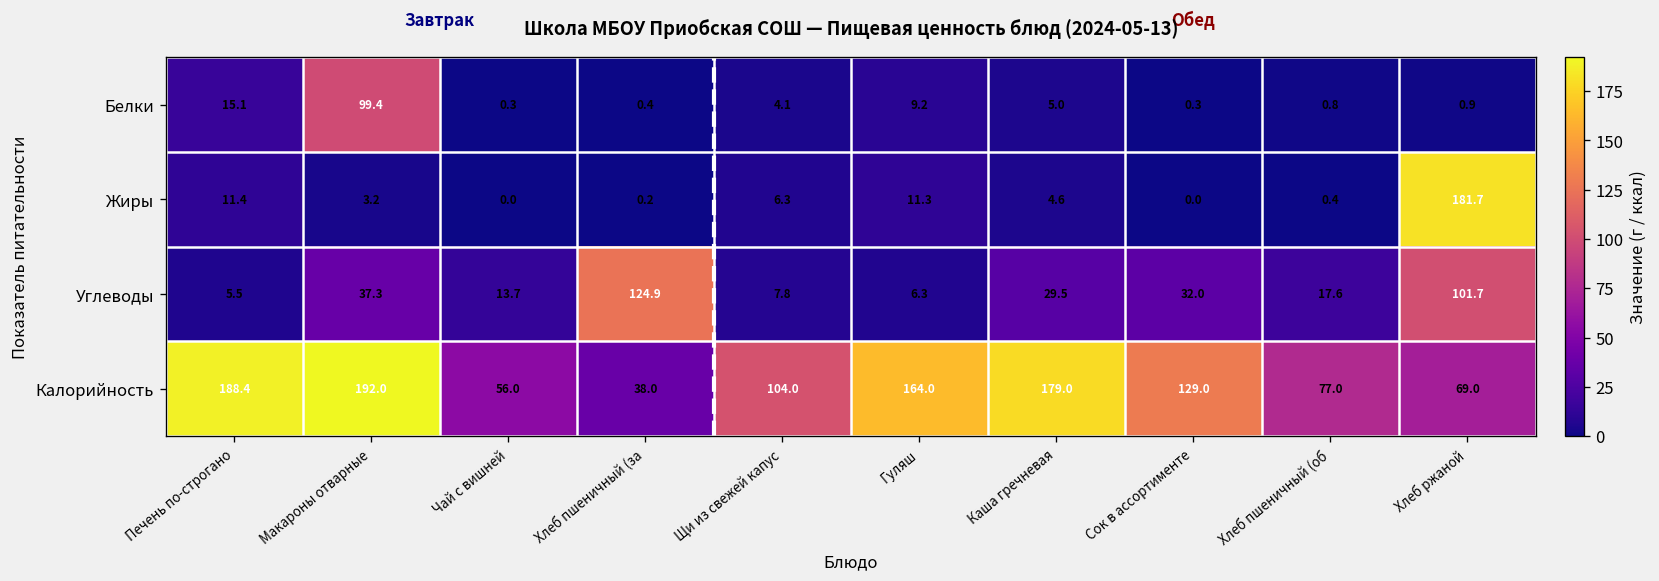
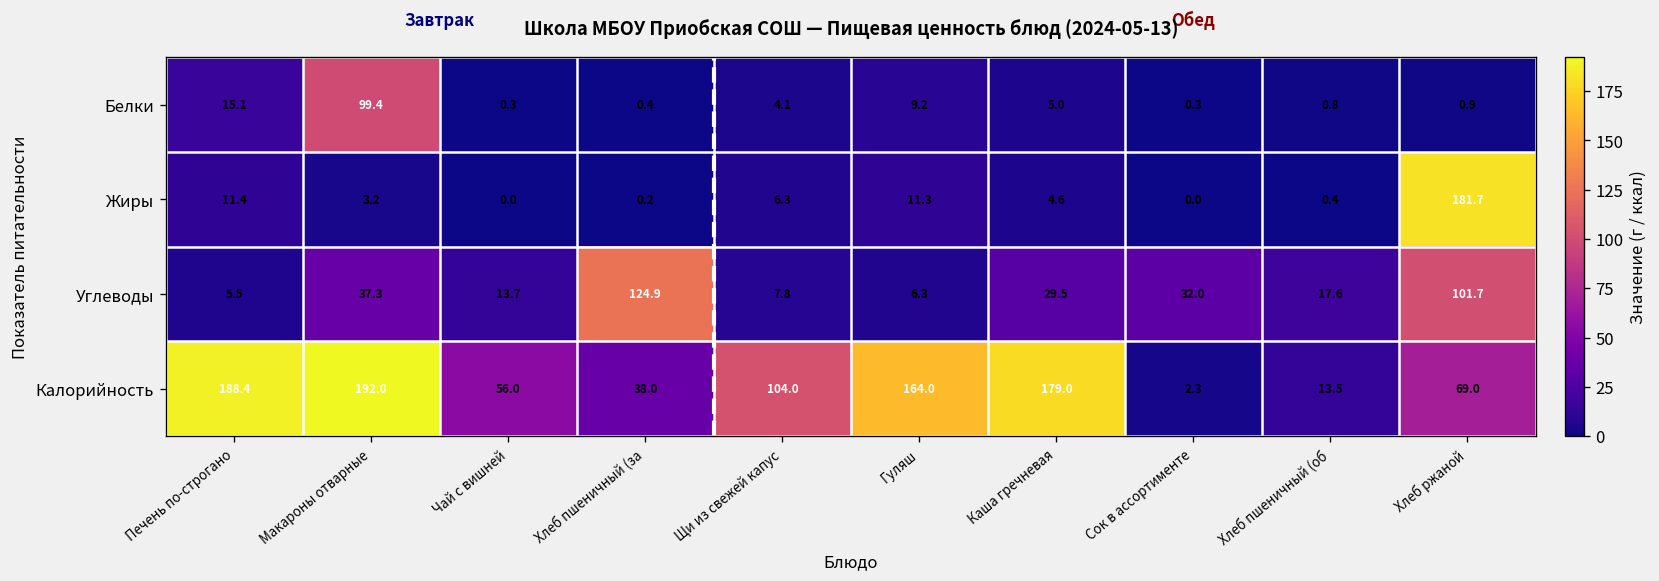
  {
    "Белки": {
      "Печень по-строгано": 15.1,
      "Макароны отварные": 99.4,
      "Чай с вишней": 0.3,
      "Хлеб пшеничный (за": 0.4,
      "Щи из свежей капус": 4.1,
      "Гуляш": 9.2,
      "Каша гречневая": 5.0,
      "Сок в ассортименте": 0.3,
      "Хлеб пшеничный (об": 0.8,
      "Хлеб ржаной": 0.9
    },
    "Жиры": {
      "Печень по-строгано": 11.4,
      "Макароны отварные": 3.2,
      "Чай с вишней": 0.0,
      "Хлеб пшеничный (за": 0.2,
      "Щи из свежей капус": 6.3,
      "Гуляш": 11.3,
      "Каша гречневая": 4.6,
      "Сок в ассортименте": 0.0,
      "Хлеб пшеничный (об": 0.4,
      "Хлеб ржаной": 181.7
    },
    "Углеводы": {
      "Печень по-строгано": 5.5,
      "Макароны отварные": 37.3,
      "Чай с вишней": 13.7,
      "Хлеб пшеничный (за": 124.9,
      "Щи из свежей капус": 7.8,
      "Гуляш": 6.3,
      "Каша гречневая": 29.5,
      "Сок в ассортименте": 32.0,
      "Хлеб пшеничный (об": 17.6,
      "Хлеб ржаной": 101.7
    },
    "Калорийность": {
      "Печень по-строгано": 188.4,
      "Макароны отварные": 192.0,
      "Чай с вишней": 56.0,
      "Хлеб пшеничный (за": 38.0,
      "Щи из свежей капус": 104.0,
      "Гуляш": 164.0,
      "Каша гречневая": 179.0,
-     "Сок в ассортименте": 129.0,
-     "Хлеб пшеничный (об": 77.0,
+     "Сок в ассортименте": 2.3,
+     "Хлеб пшеничный (об": 13.5,
      "Хлеб ржаной": 69.0
    }
  }
